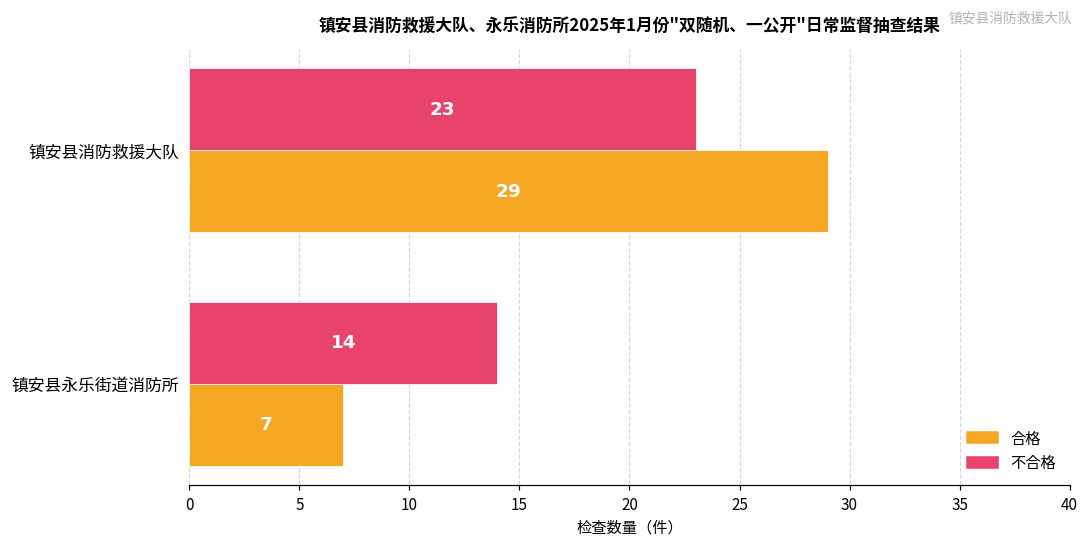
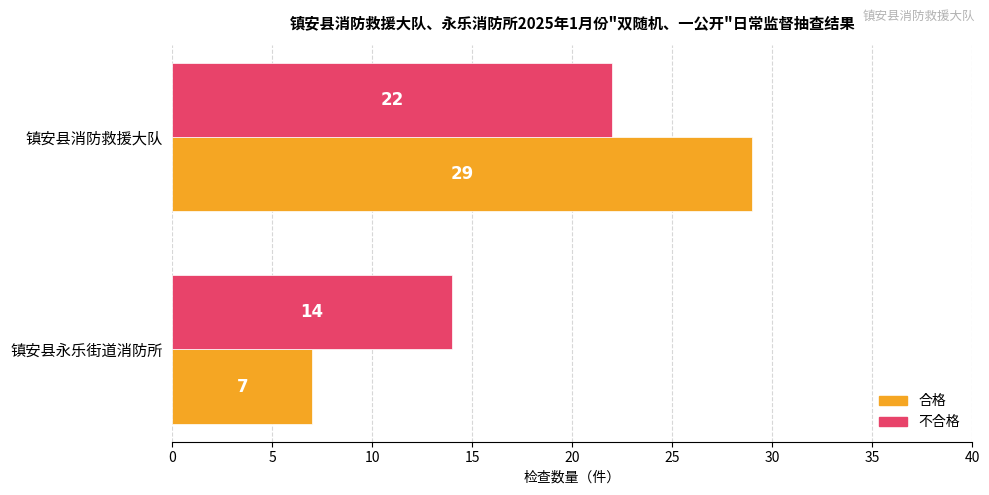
  {
    "合格": {
      "镇安县消防救援大队": 29,
      "镇安县永乐街道消防所": 7
    },
    "不合格": {
-     "镇安县消防救援大队": 23,
+     "镇安县消防救援大队": 22,
      "镇安县永乐街道消防所": 14
    }
  }
